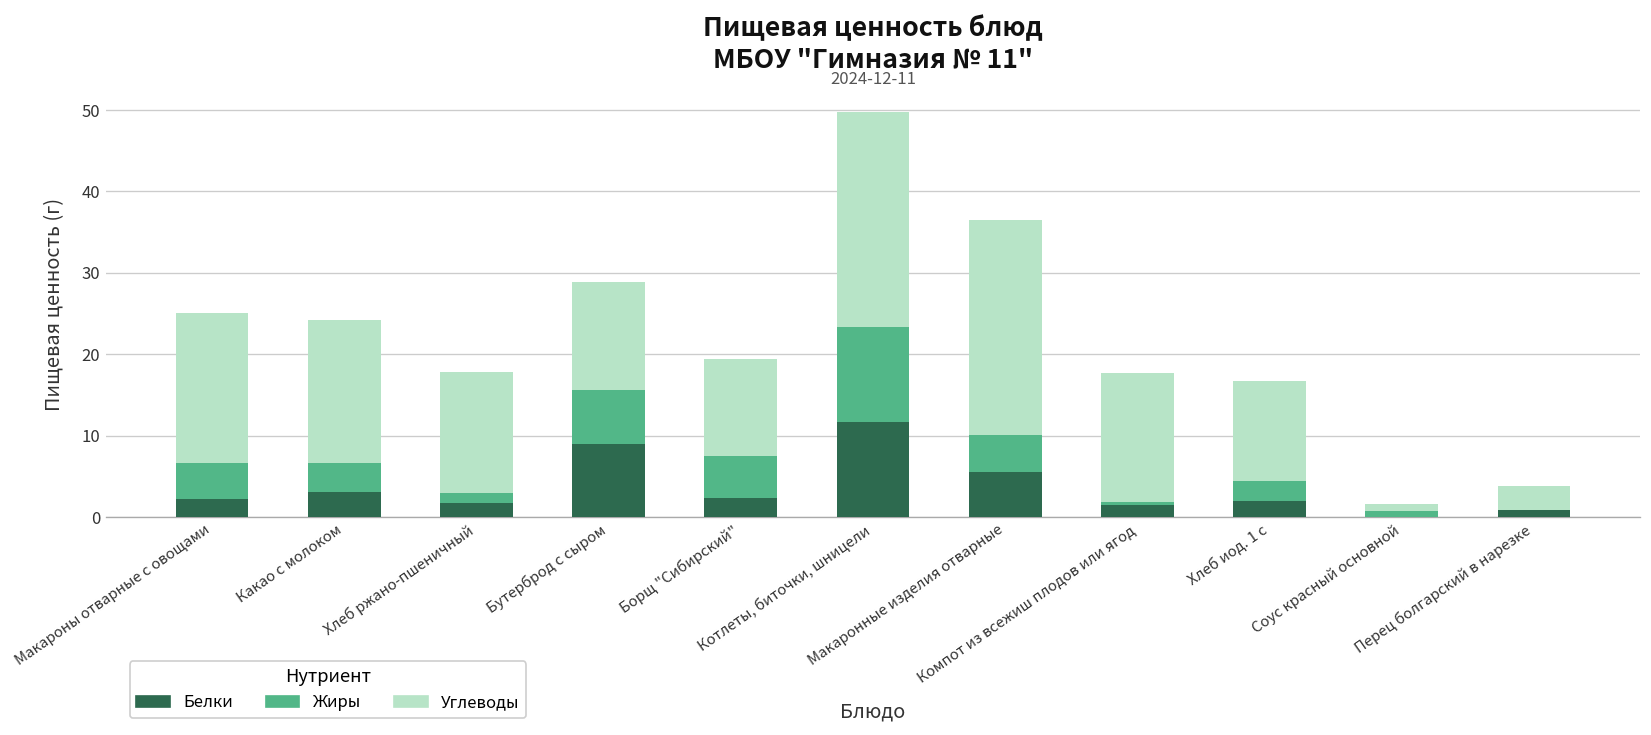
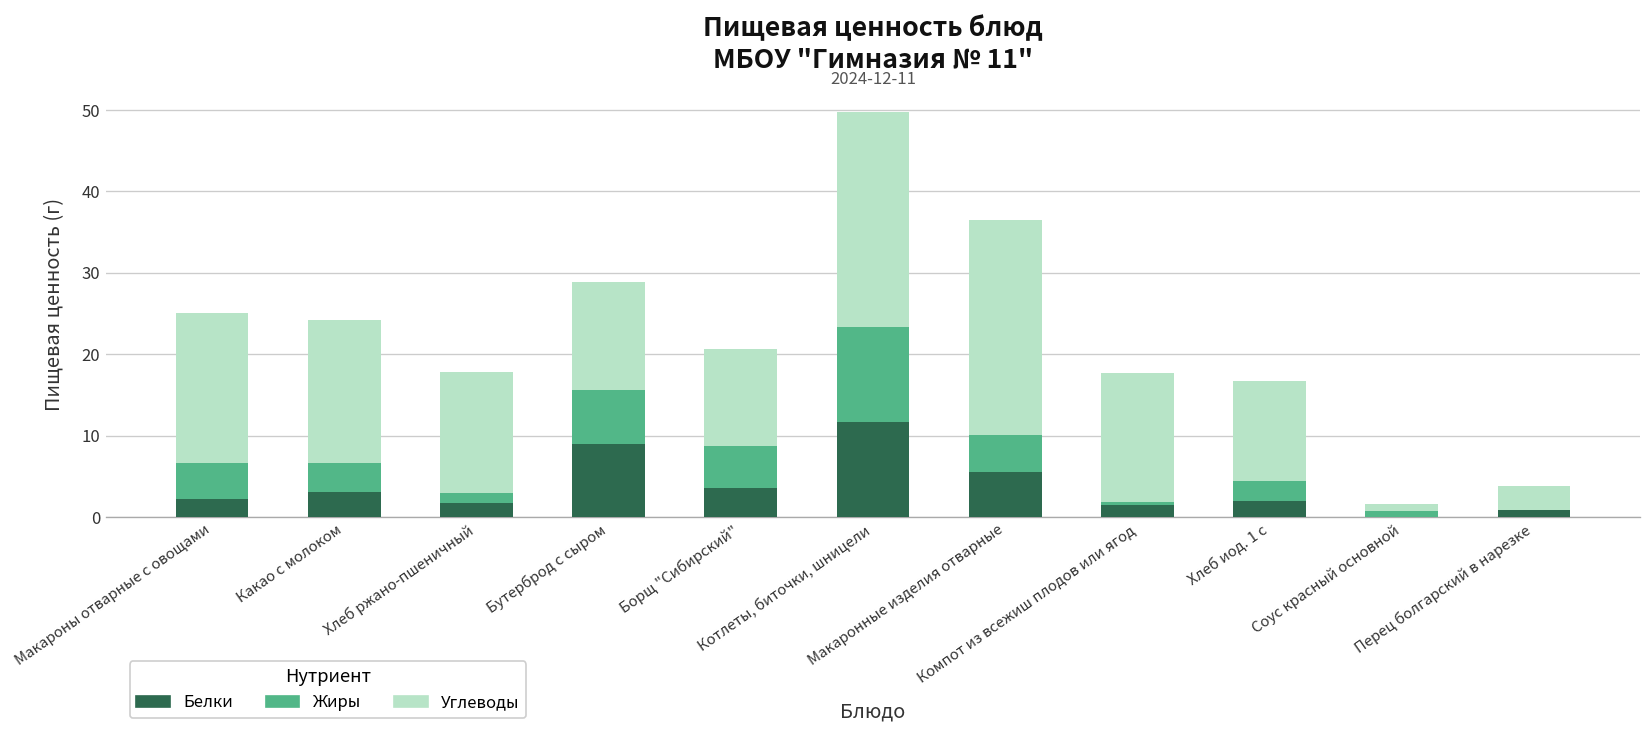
  {
    "Белки": {
      "Макароны отварные с овощами": 2,
      "Какао с молоком": 3,
      "Хлеб ржано-пшеничный": 2,
      "Бутерброд с сыром": 9,
-     "Борщ \"Сибирский\"": 2,
+     "Борщ \"Сибирский\"": 4,
      "Котлеты, биточки, шницели": 12,
      "Макаронные изделия отварные": 6,
      "Компот из всежиш плодов или ягод": 2,
      "Хлеб иод. 1 с": 2,
      "Перец болгарский в нарезке": 1
    },
    "Жиры": {
      "Макароны отварные с овощами": 4,
      "Какао с молоком": 4,
      "Хлеб ржано-пшеничный": 1,
      "Бутерброд с сыром": 7,
      "Борщ \"Сибирский\"": 5,
      "Котлеты, биточки, шницели": 12,
      "Макаронные изделия отварные": 5,
      "Хлеб иод. 1 с": 3,
      "Соус красный основной": 1
    },
    "Углеводы": {
      "Макароны отварные с овощами": 18,
      "Какао с молоком": 18,
      "Хлеб ржано-пшеничный": 15,
      "Бутерброд с сыром": 13,
      "Борщ \"Сибирский\"": 12,
      "Макаронные изделия отварные": 26,
      "Компот из всежиш плодов или ягод": 16,
      "Хлеб иод. 1 с": 12,
      "Соус красный основной": 1,
      "Перец болгарский в нарезке": 3
    }
  }
